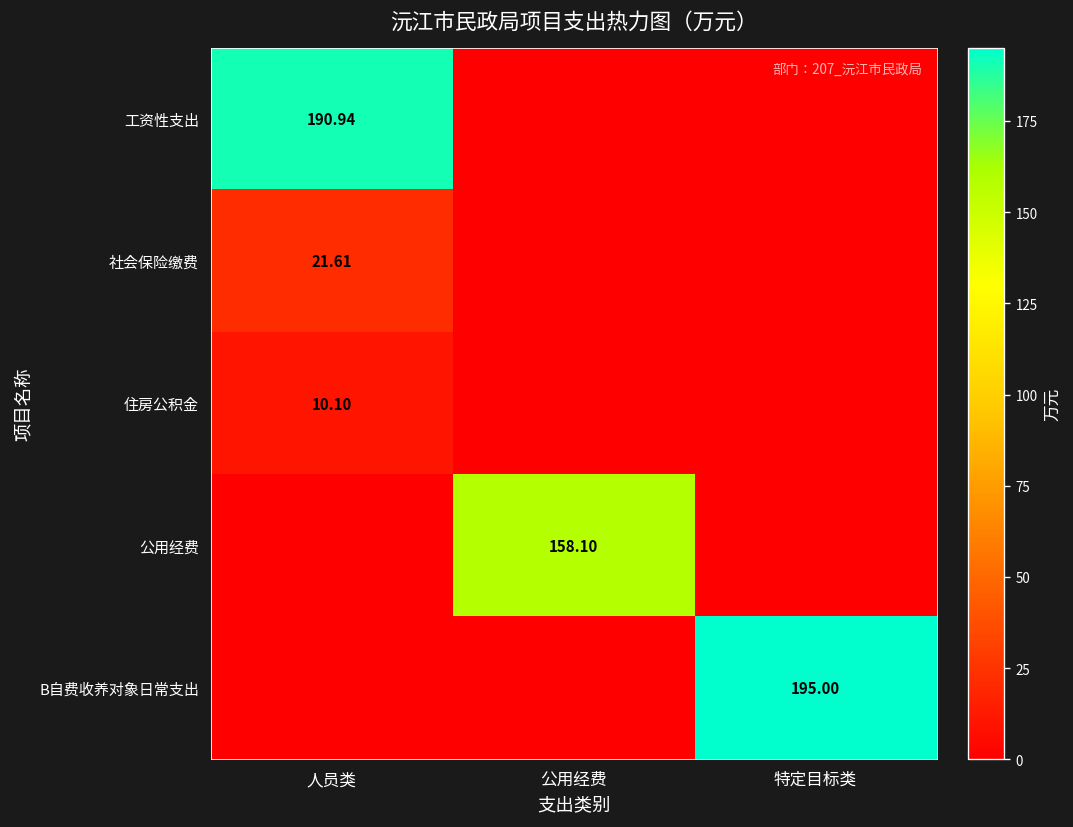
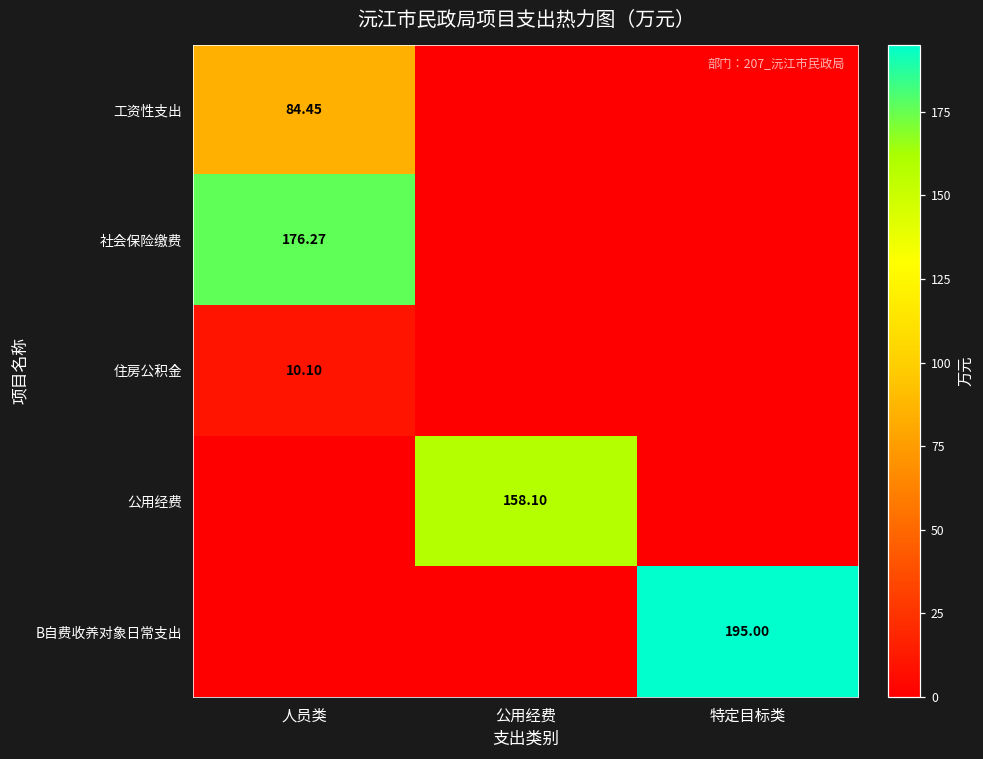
  {
    "工资性支出": {
-     "人员类": "190.94",
+     "人员类": "84.45",
      "特定目标类": "207_"
    },
    "社会保险缴费": {
-     "人员类": "21.61"
+     "人员类": "176.27"
    },
    "住房公积金": {
      "人员类": "10.10"
    },
    "公用经费": {
      "公用经费": "158.10"
    },
    "B自费收养对象日常支出": {
      "特定目标类": "195.00"
    }
  }
